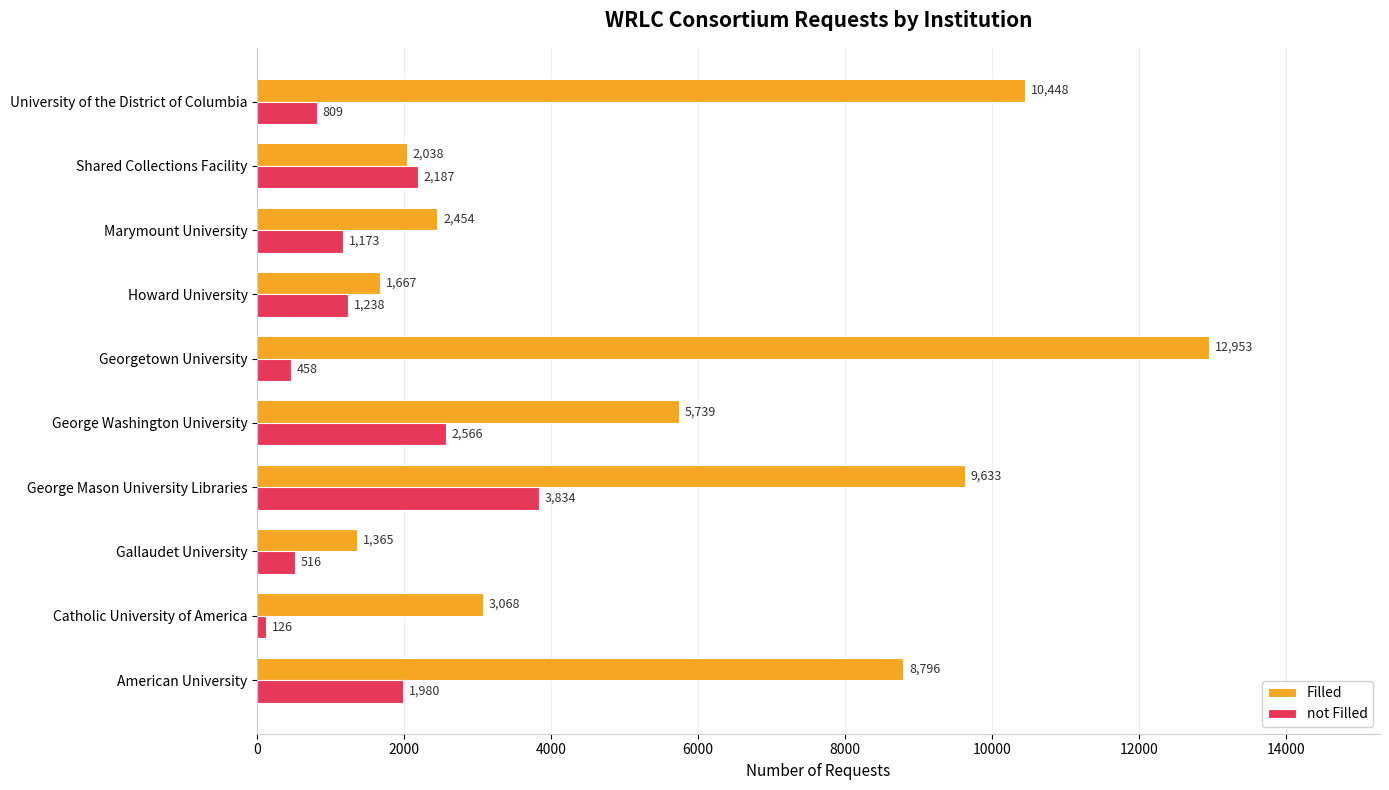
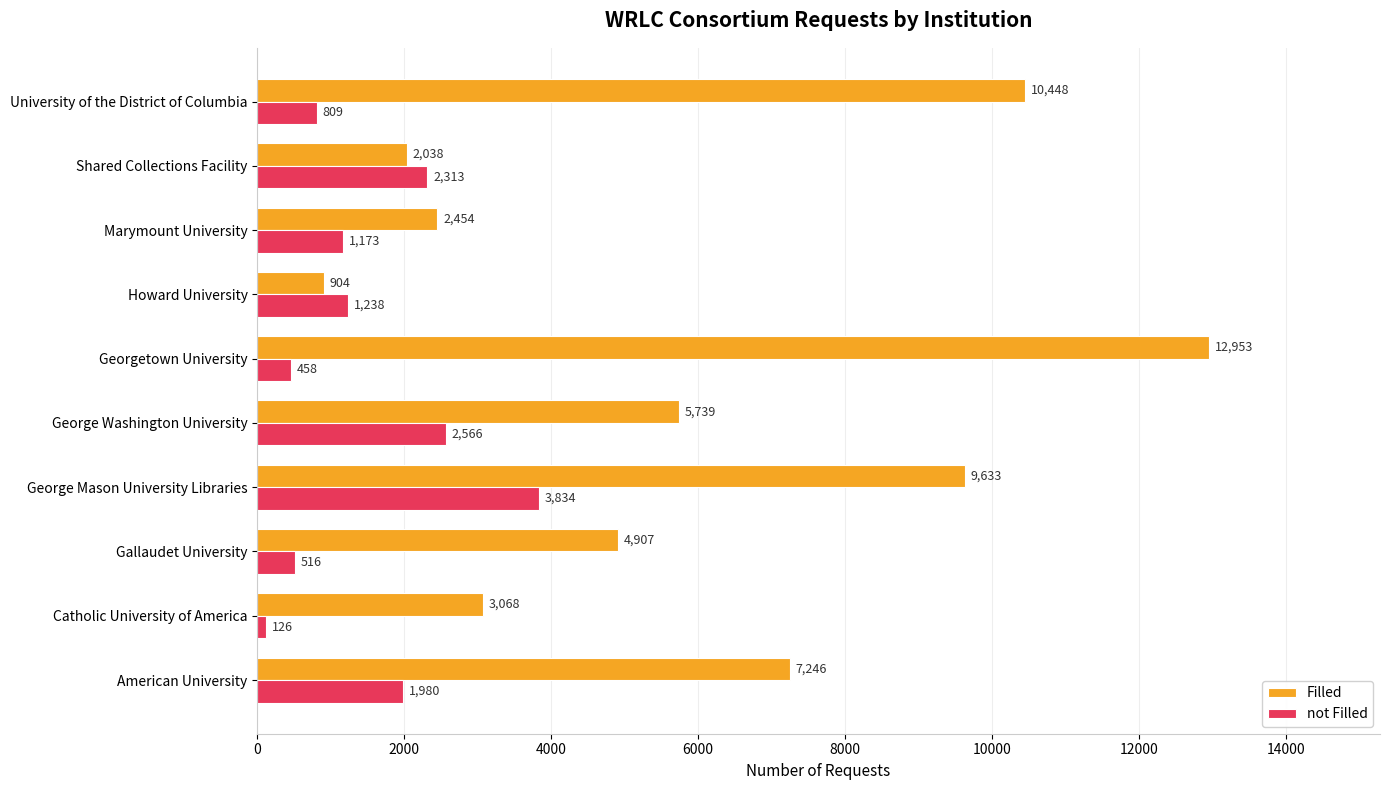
  {
    "Filled": {
      "University of the District of Columbia": "10,448",
      "Shared Collections Facility": "2,038",
      "Marymount University": "2,454",
-     "Howard University": "1,667",
+     "Howard University": "904",
      "Georgetown University": "12,953",
      "George Washington University": "5,739",
      "George Mason University Libraries": "9,633",
-     "Gallaudet University": "1,365",
+     "Gallaudet University": "4,907",
      "Catholic University of America": "3,068",
-     "American University": "8,796"
+     "American University": "7,246"
    },
    "not Filled": {
      "University of the District of Columbia": "809",
-     "Shared Collections Facility": "2,187",
+     "Shared Collections Facility": "2,313",
      "Marymount University": "1,173",
      "Howard University": "1,238",
      "Georgetown University": "458",
      "George Washington University": "2,566",
      "George Mason University Libraries": "3,834",
      "Gallaudet University": "516",
      "Catholic University of America": "126",
      "American University": "1,980"
    }
  }
